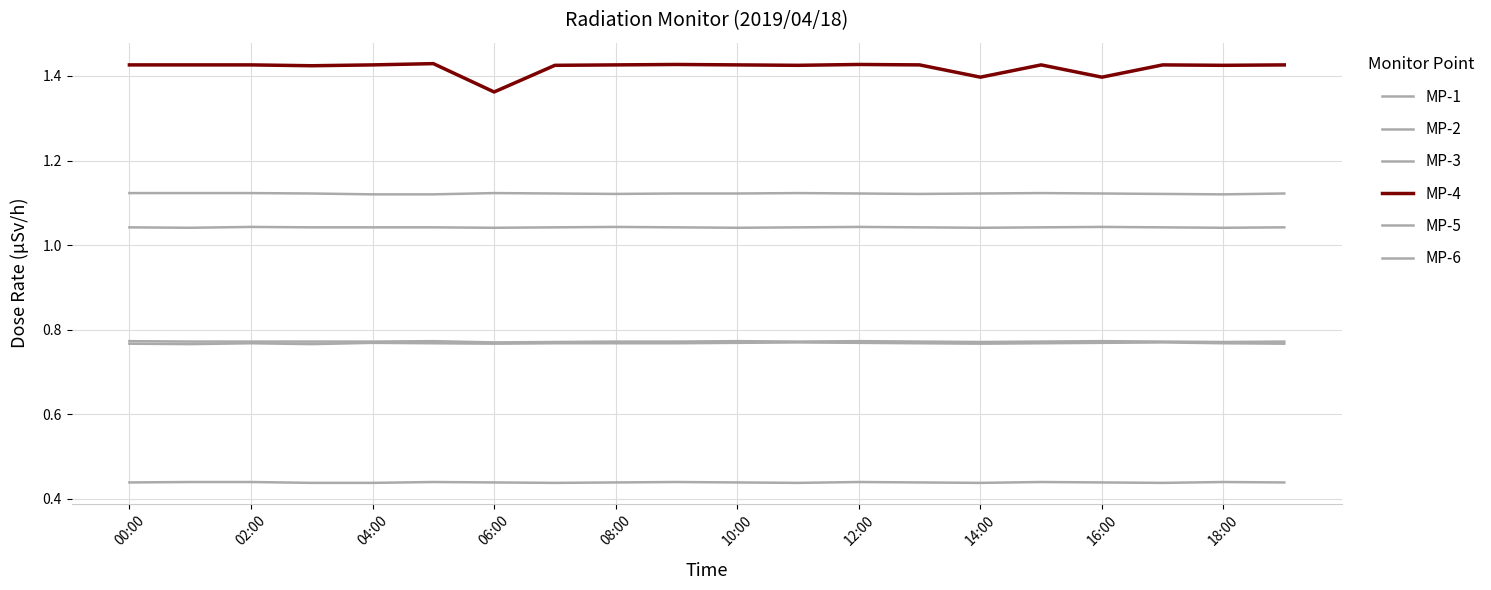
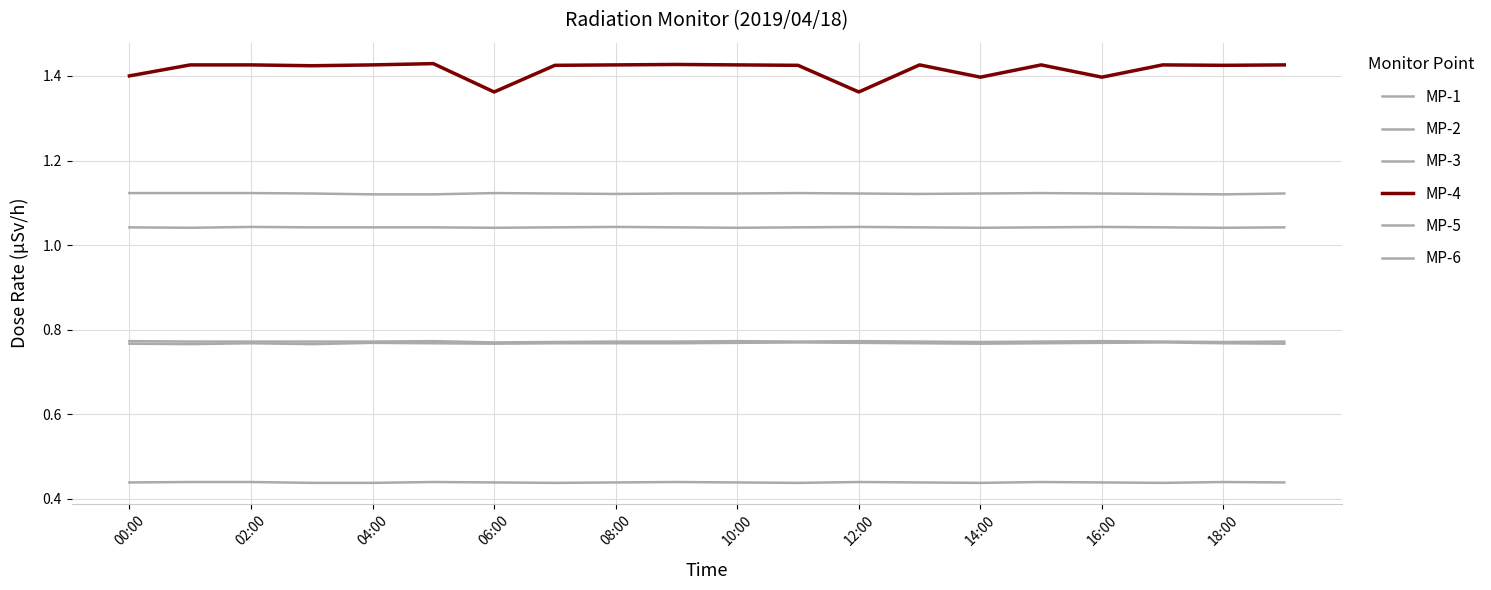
  {
    "MP-4": {
-     "00:00": 1.43,
+     "00:00": 1.40,
      "02:00": 1.43,
      "04:00": 1.43,
      "06:00": 1.36,
      "08:00": 1.43,
      "10:00": 1.43,
-     "12:00": 1.43,
+     "12:00": 1.36,
      "14:00": 1.40,
      "16:00": 1.40,
      "18:00": 1.43
    }
  }
